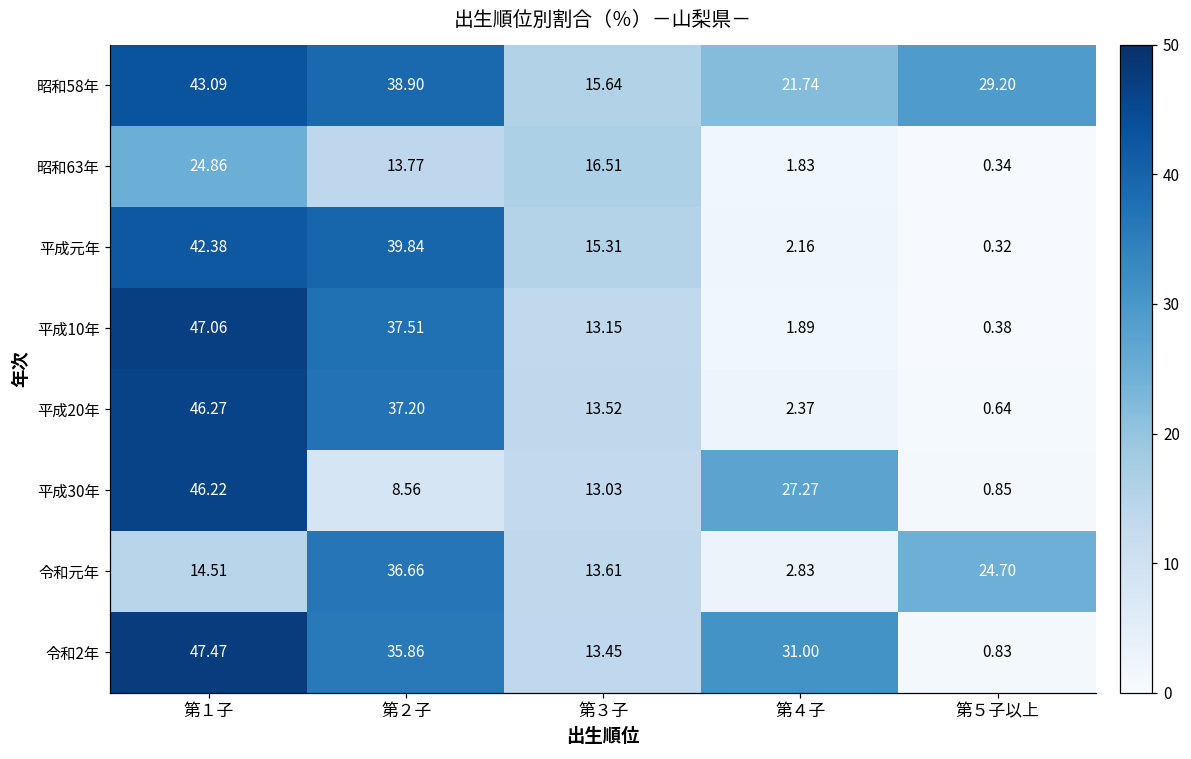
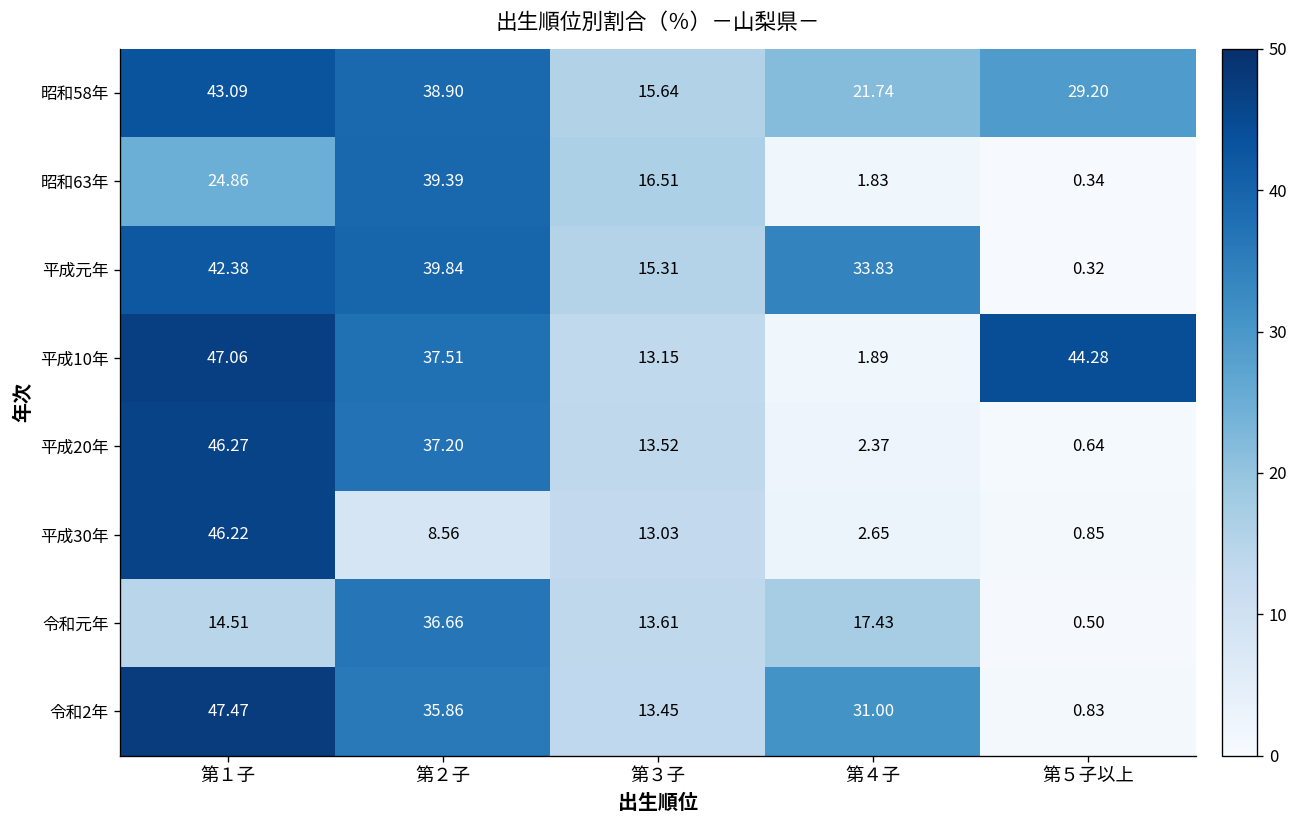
  {
    "昭和58年": {
      "第１子": 43.09,
      "第２子": 38.90,
      "第３子": 15.64,
      "第４子": 21.74,
      "第５子以上": 29.20
    },
    "昭和63年": {
      "第１子": 24.86,
-     "第２子": 13.77,
+     "第２子": 39.39,
      "第３子": 16.51,
      "第４子": 1.83,
      "第５子以上": 0.34
    },
    "平成元年": {
      "第１子": 42.38,
      "第２子": 39.84,
      "第３子": 15.31,
-     "第４子": 2.16,
+     "第４子": 33.83,
      "第５子以上": 0.32
    },
    "平成10年": {
      "第１子": 47.06,
      "第２子": 37.51,
      "第３子": 13.15,
      "第４子": 1.89,
-     "第５子以上": 0.38
+     "第５子以上": 44.28
    },
    "平成20年": {
      "第１子": 46.27,
      "第２子": 37.20,
      "第３子": 13.52,
      "第４子": 2.37,
      "第５子以上": 0.64
    },
    "平成30年": {
      "第１子": 46.22,
      "第２子": 8.56,
      "第３子": 13.03,
-     "第４子": 27.27,
+     "第４子": 2.65,
      "第５子以上": 0.85
    },
    "令和元年": {
      "第１子": 14.51,
      "第２子": 36.66,
      "第３子": 13.61,
-     "第４子": 2.83,
-     "第５子以上": 24.70
+     "第４子": 17.43,
+     "第５子以上": 0.50
    },
    "令和2年": {
      "第１子": 47.47,
      "第２子": 35.86,
      "第３子": 13.45,
      "第４子": 31.00,
      "第５子以上": 0.83
    }
  }
